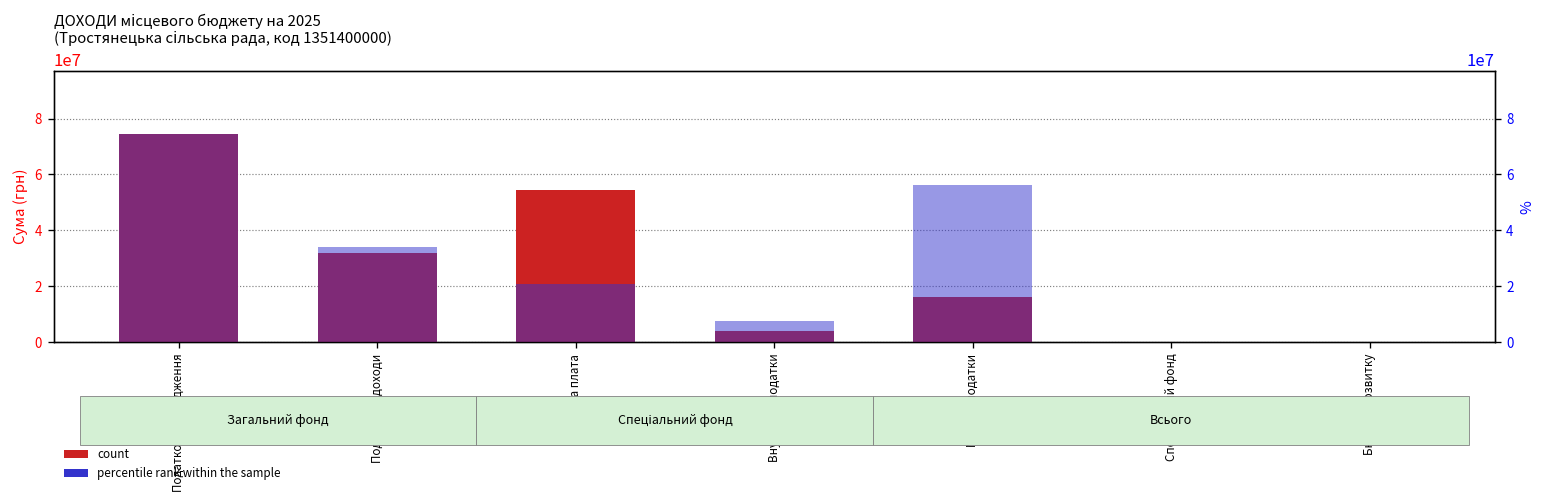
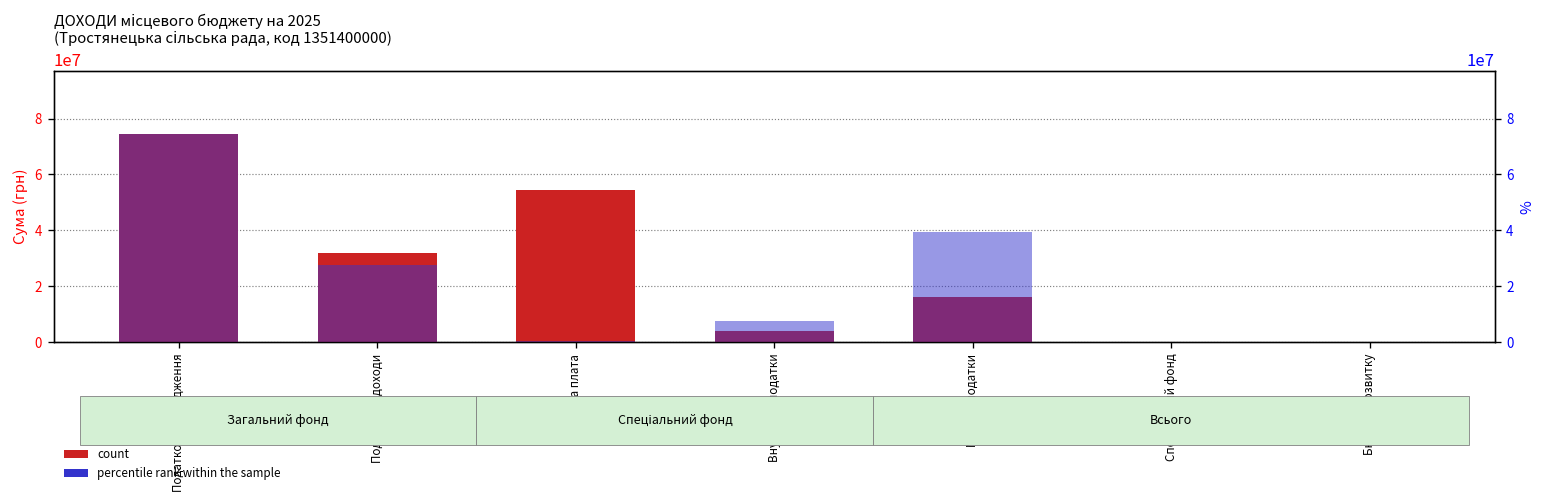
  {
    "count": {
      "Податкові надходження": 75000000,
      "Рентна плата": 55000000,
      "Бюджет розвитку": 0
    },
    "percentile rank within the sample": {
      "Податкові надходження": 75000000,
-     "Податки на доходи": 34000000,
-     "Рентна плата": 21000000,
+     "Податки на доходи": 27000000,
+     "Рентна плата": 0,
      "Внутрішні податки": 8000000,
-     "Місцеві податки": 56000000,
+     "Місцеві податки": 39000000,
      "Спеціальний фонд": 0,
      "Бюджет розвитку": 0
    }
  }
